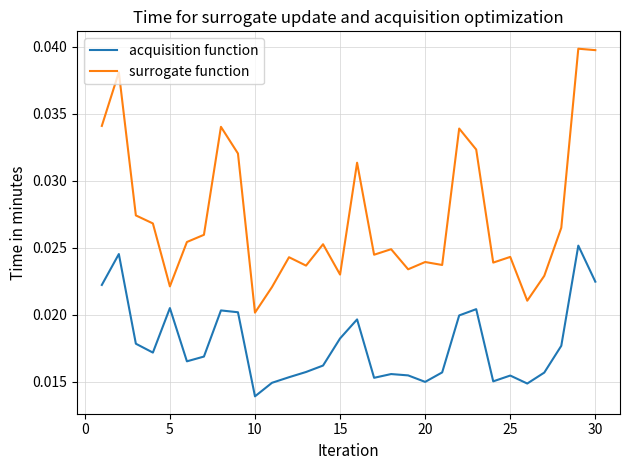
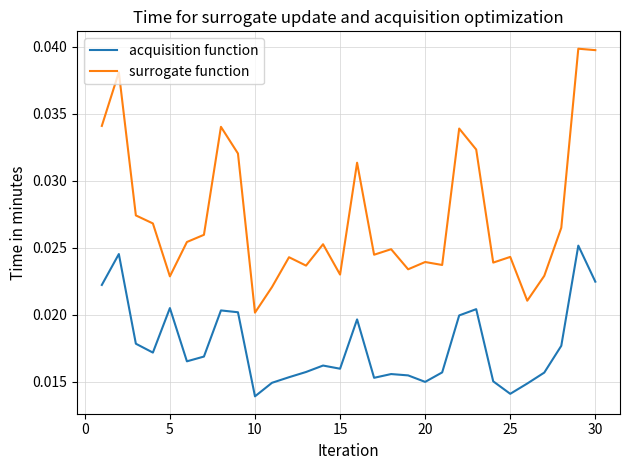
  {
    "acquisition function": {
      "5": 0.0205,
      "10": 0.0139,
-     "15": 0.0182,
+     "15": 0.0160,
      "20": 0.0150,
-     "25": 0.0155,
+     "25": 0.0141,
      "30": 0.0225
    },
    "surrogate function": {
-     "5": 0.0221,
+     "5": 0.0229,
      "10": 0.0202,
      "15": 0.0230,
      "20": 0.0239,
      "25": 0.0243,
      "30": 0.0397
    }
  }
